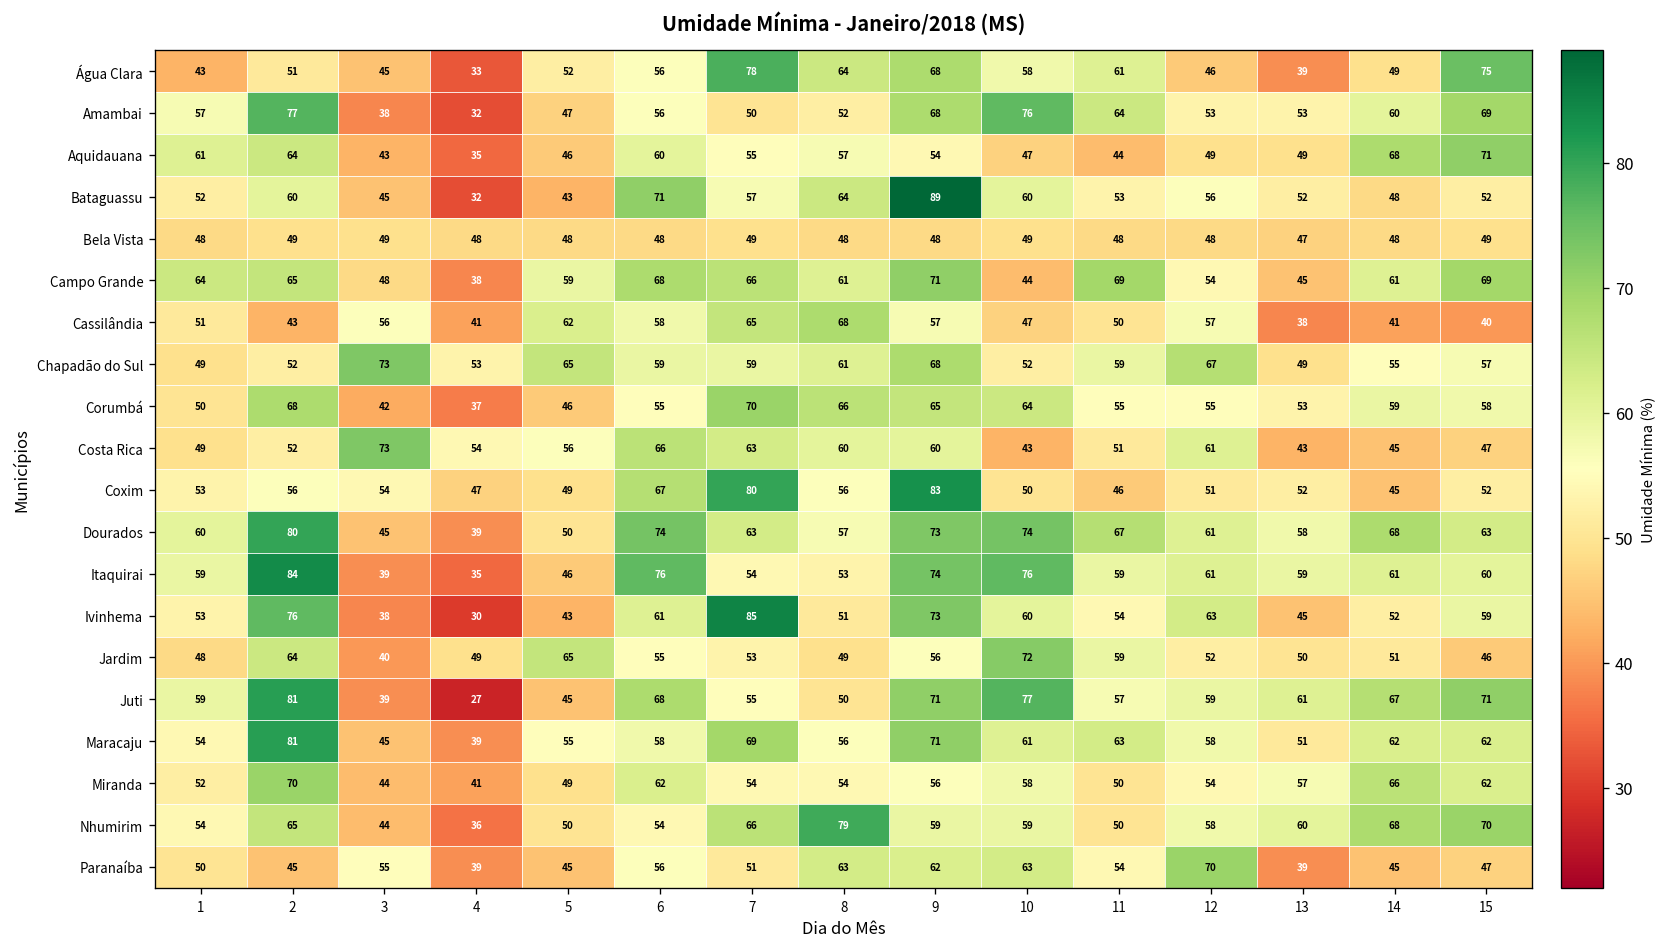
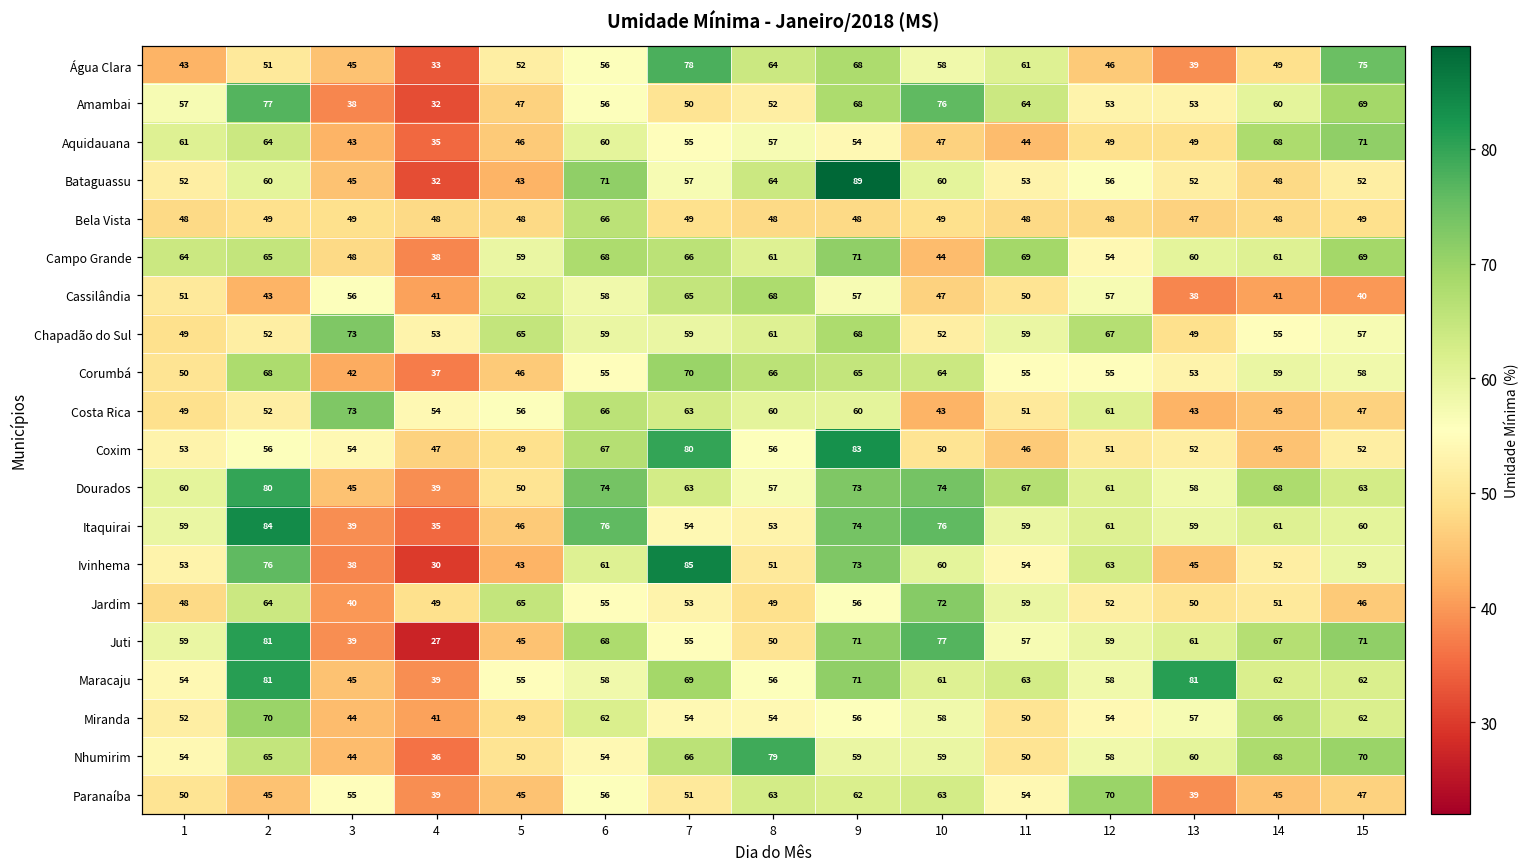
  {
    "Bela Vista": {
      "1": 48,
      "2": 49,
      "3": 49,
      "4": 48,
      "5": 48,
-     "6": 48,
+     "6": 66,
      "7": 49,
      "8": 48,
      "9": 48,
      "10": 49,
      "11": 48,
      "12": 48,
      "13": 47,
      "14": 48,
      "15": 49
    },
    "Campo Grande": {
      "1": 64,
      "2": 65,
      "3": 48,
      "4": 38,
      "5": 59,
      "6": 68,
      "7": 66,
      "8": 61,
      "9": 71,
      "10": 44,
      "11": 69,
      "12": 54,
-     "13": 45,
+     "13": 60,
      "14": 61,
      "15": 69
    },
    "Maracaju": {
      "1": 54,
      "2": 81,
      "3": 45,
      "4": 39,
      "5": 55,
      "6": 58,
      "7": 69,
      "8": 56,
      "9": 71,
      "10": 61,
      "11": 63,
      "12": 58,
-     "13": 51,
+     "13": 81,
      "14": 62,
      "15": 62
    }
  }
